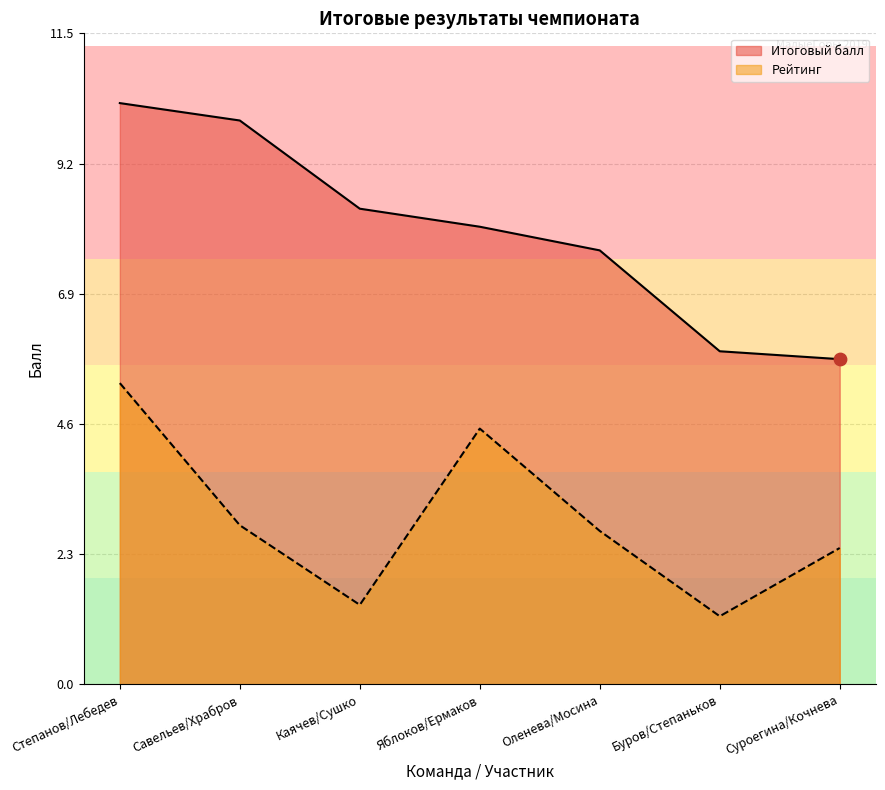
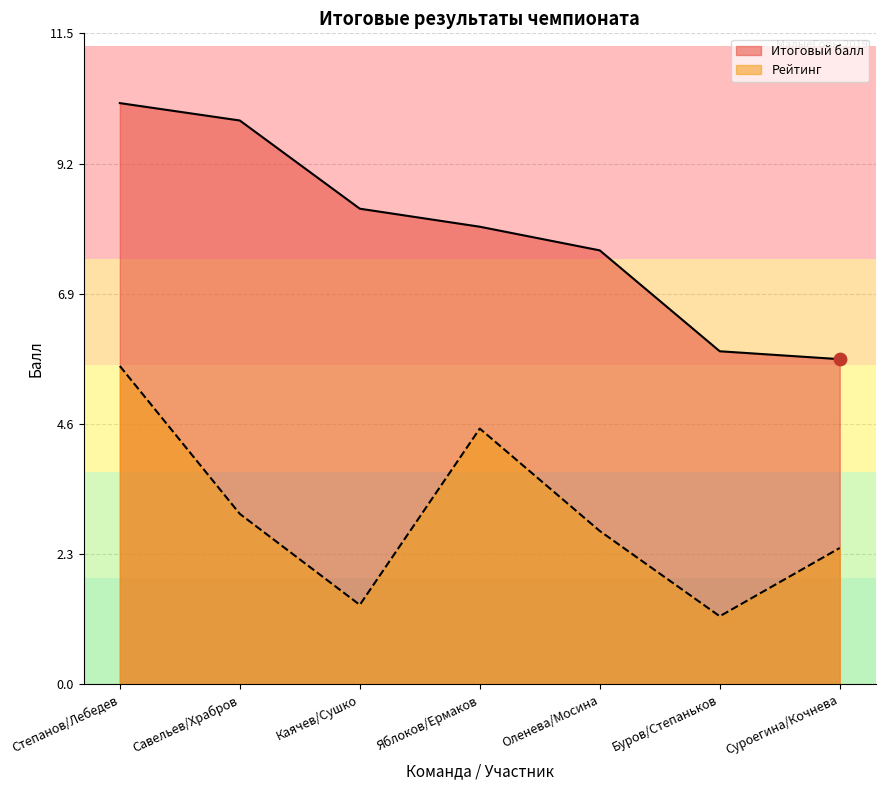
  {
    "Рейтинг": {
-     "Степанов/Лебедев": 5.3,
-     "Савельев/Храбров": 2.8,
+     "Степанов/Лебедев": 5.6,
+     "Савельев/Храбров": 3.0,
      "Каячев/Сушко": 1.4,
      "Яблоков/Ермаков": 4.5,
      "Оленева/Мосина": 2.7,
      "Буров/Степаньков": 1.2,
      "Суроегина/Кочнева": 2.4
    }
  }
